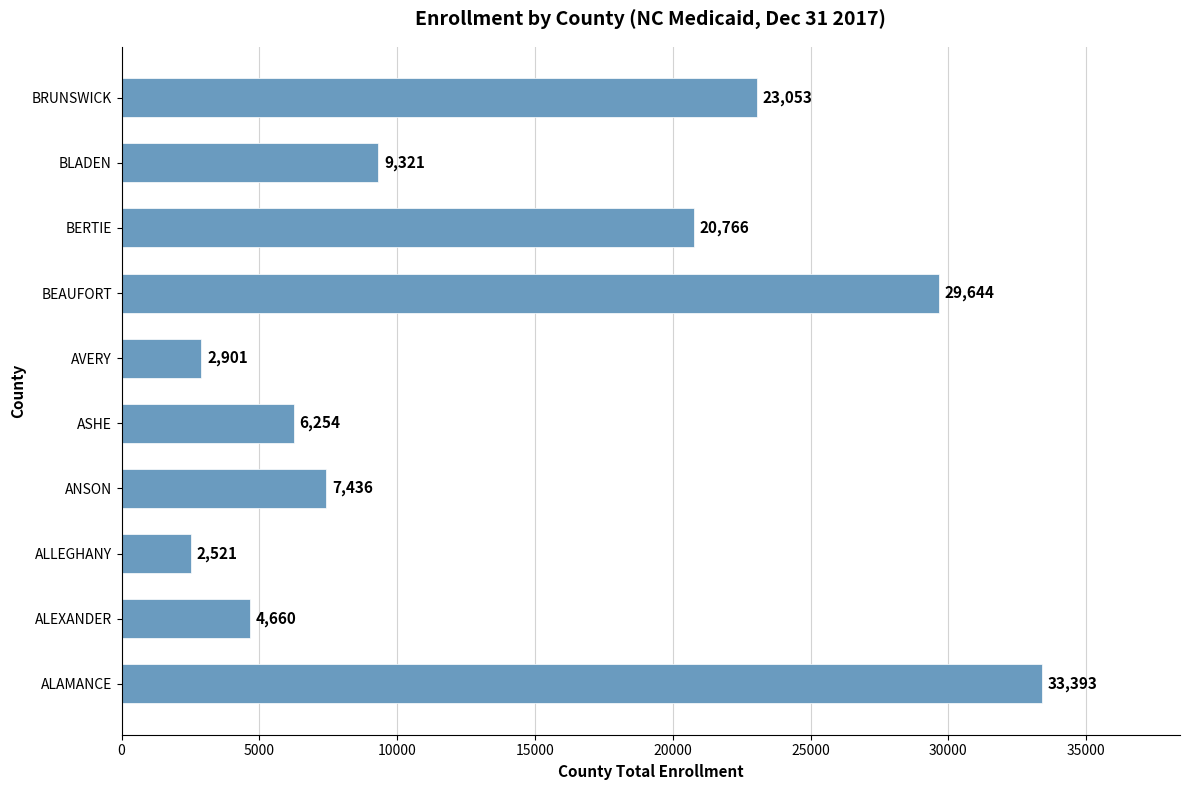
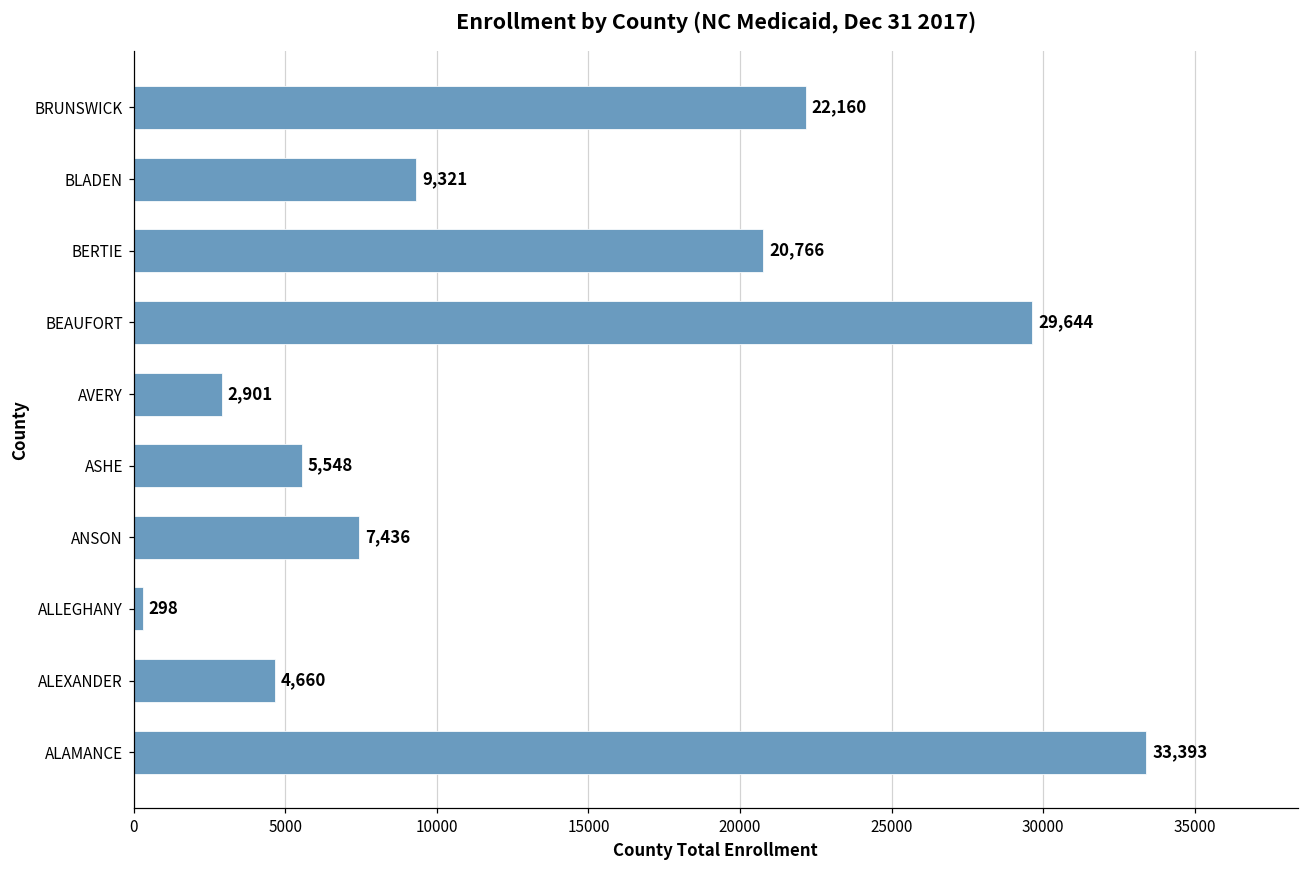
  {
-   "BRUNSWICK": "23,053",
+   "BRUNSWICK": "22,160",
    "BLADEN": "9,321",
    "BERTIE": "20,766",
    "BEAUFORT": "29,644",
    "AVERY": "2,901",
-   "ASHE": "6,254",
+   "ASHE": "5,548",
    "ANSON": "7,436",
-   "ALLEGHANY": "2,521",
+   "ALLEGHANY": "298",
    "ALEXANDER": "4,660",
    "ALAMANCE": "33,393"
  }
